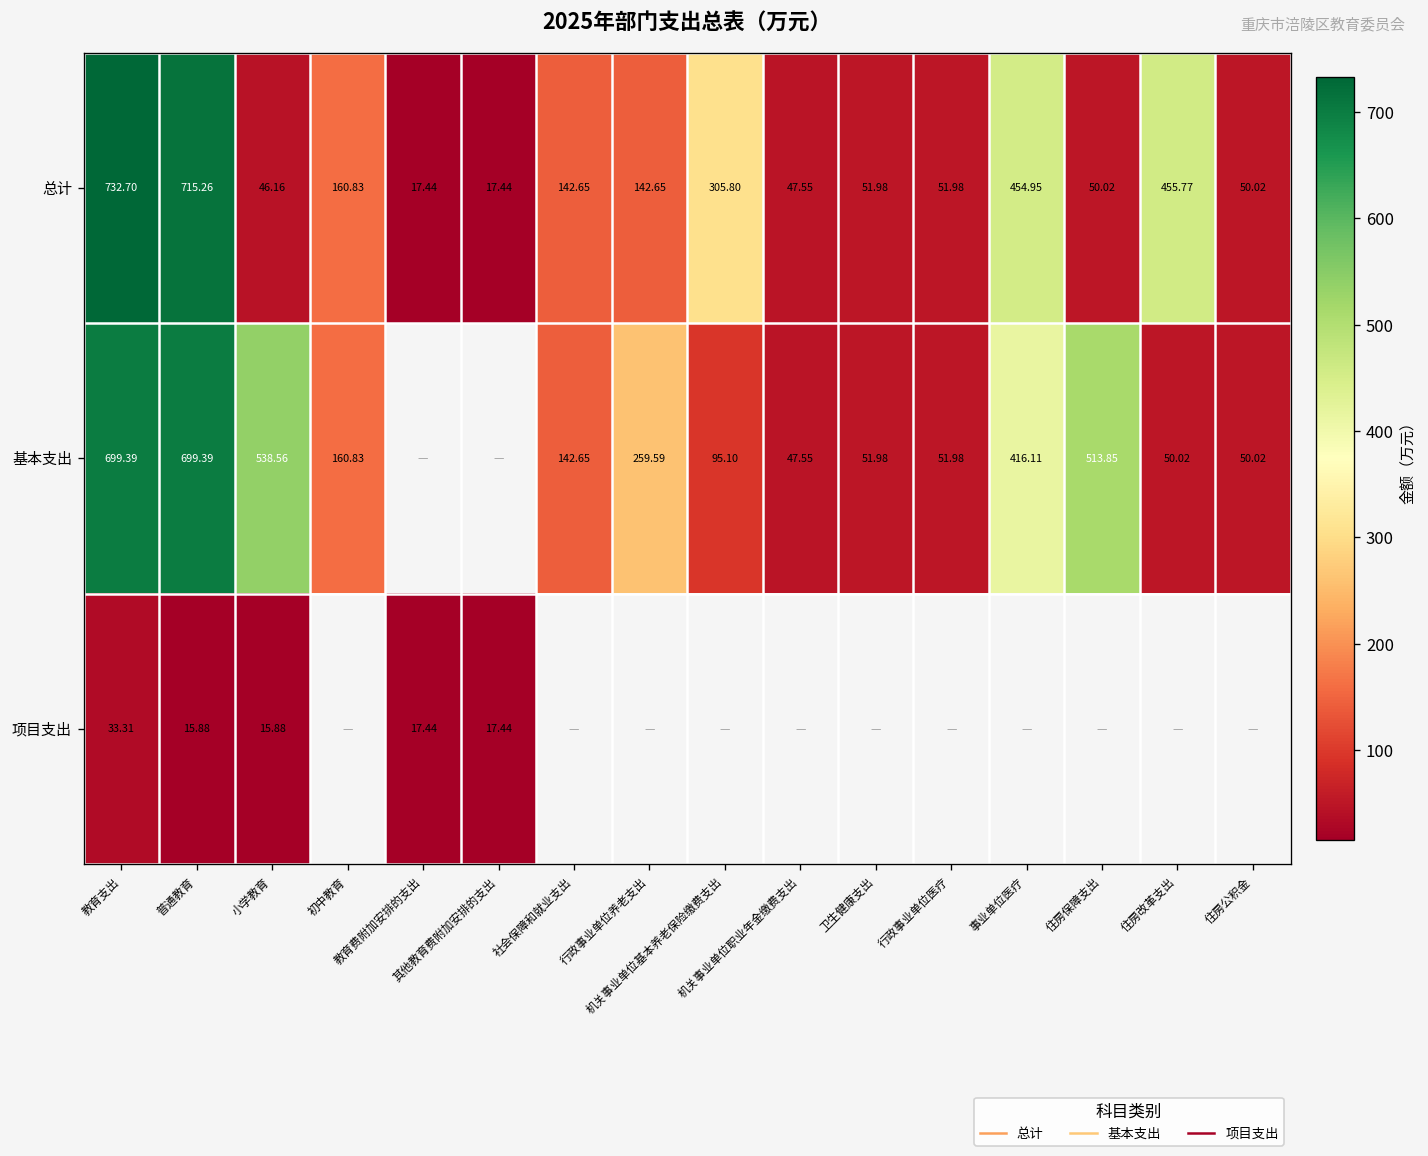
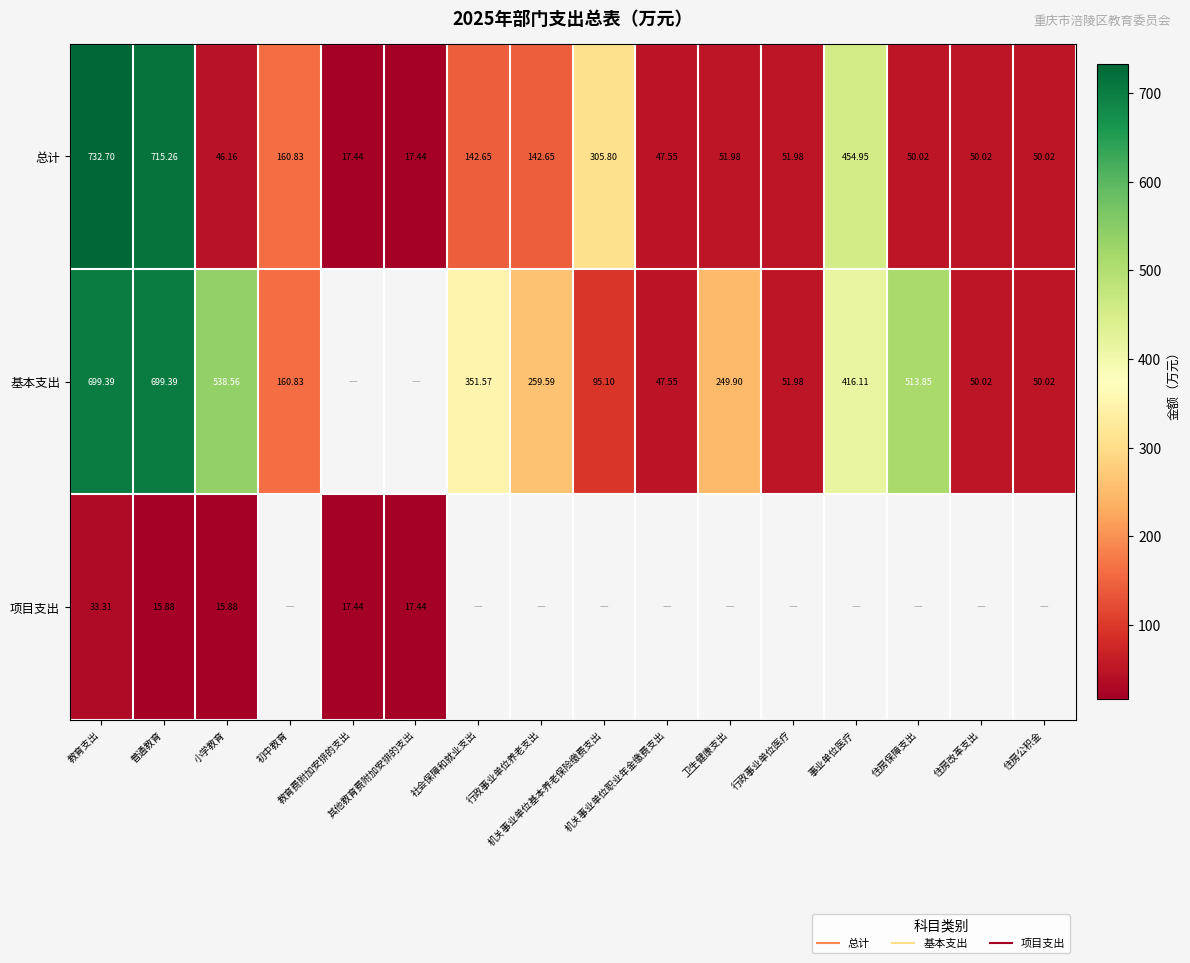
  {
    "总计": {
      "教育支出": 732.70,
      "普通教育": 715.26,
      "小学教育": 46.16,
      "初中教育": 160.83,
      "教育费附加安排的支出": 17.44,
      "其他教育费附加安排的支出": 17.44,
      "社会保障和就业支出": 142.65,
      "行政事业单位养老支出": 142.65,
      "机关事业单位基本养老保险缴费支出": 305.80,
      "机关事业单位职业年金缴费支出": 47.55,
      "卫生健康支出": 51.98,
      "行政事业单位医疗": 51.98,
      "事业单位医疗": 454.95,
      "住房保障支出": 50.02,
-     "住房改革支出": 455.77,
+     "住房改革支出": 50.02,
      "住房公积金": 50.02
    },
    "基本支出": {
      "教育支出": 699.39,
      "普通教育": 699.39,
      "小学教育": 538.56,
      "初中教育": 160.83,
-     "社会保障和就业支出": 142.65,
+     "社会保障和就业支出": 351.57,
      "行政事业单位养老支出": 259.59,
      "机关事业单位基本养老保险缴费支出": 95.10,
      "机关事业单位职业年金缴费支出": 47.55,
-     "卫生健康支出": 51.98,
+     "卫生健康支出": 249.90,
      "行政事业单位医疗": 51.98,
      "事业单位医疗": 416.11,
      "住房保障支出": 513.85,
      "住房改革支出": 50.02,
      "住房公积金": 50.02
    },
    "项目支出": {
      "教育支出": 33.31,
      "普通教育": 15.88,
      "小学教育": 15.88,
      "教育费附加安排的支出": 17.44,
      "其他教育费附加安排的支出": 17.44
    }
  }
